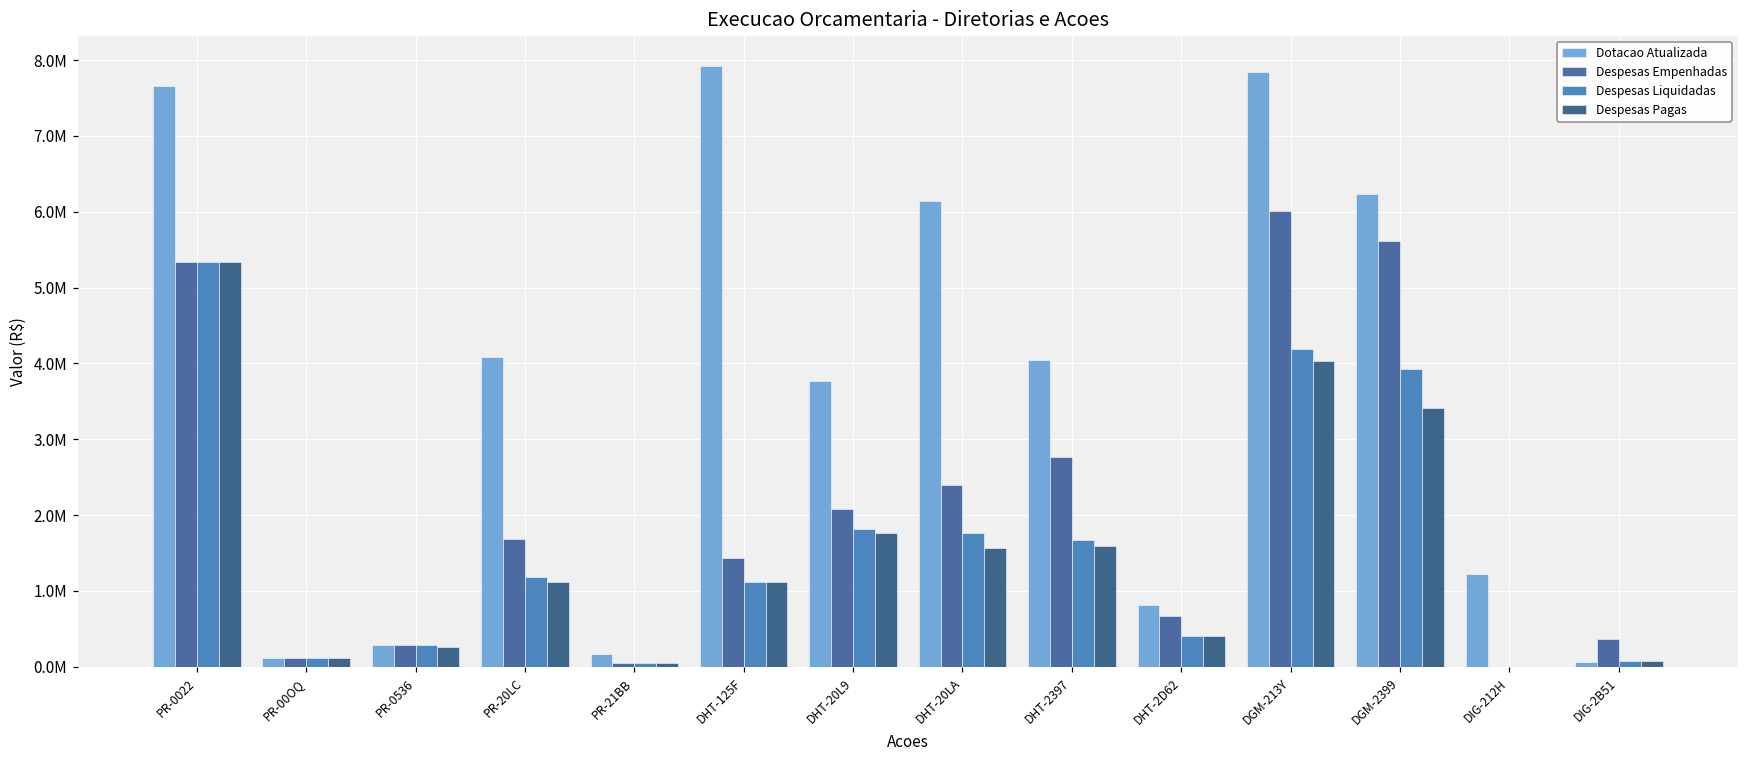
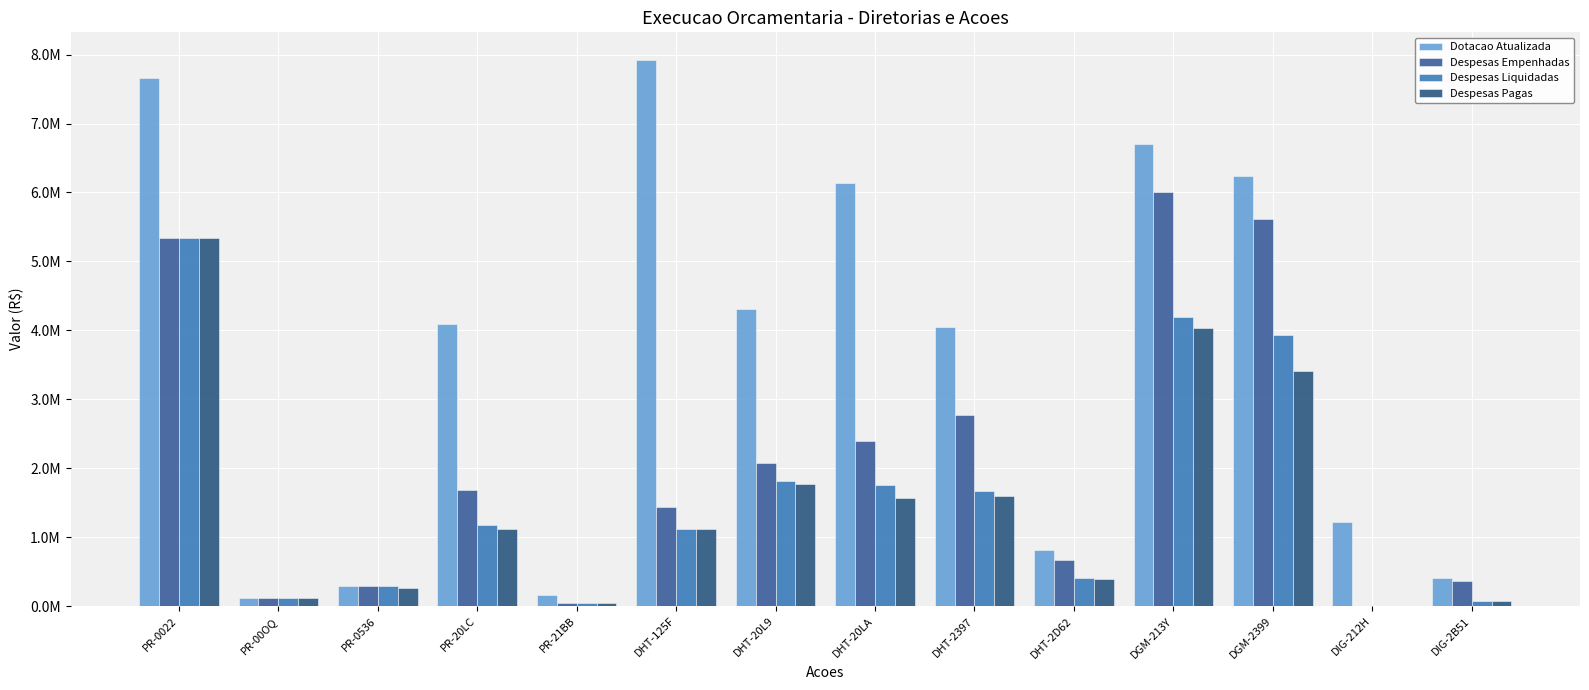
  {
    "Dotacao Atualizada": {
      "PR-0022": 7700000,
      "PR-00OQ": 100000,
      "PR-0536": 300000,
      "PR-20LC": 4100000,
      "PR-21BB": 200000,
      "DHT-125F": 7900000,
-     "DHT-20L9": 3800000,
+     "DHT-20L9": 4300000,
      "DHT-20LA": 6100000,
      "DHT-2397": 4000000,
      "DHT-2D62": 800000,
-     "DGM-213Y": 7800000,
+     "DGM-213Y": 6700000,
      "DGM-2399": 6200000,
      "DIG-212H": 1200000,
-     "DIG-2B51": 100000
+     "DIG-2B51": 400000
    }
  }
